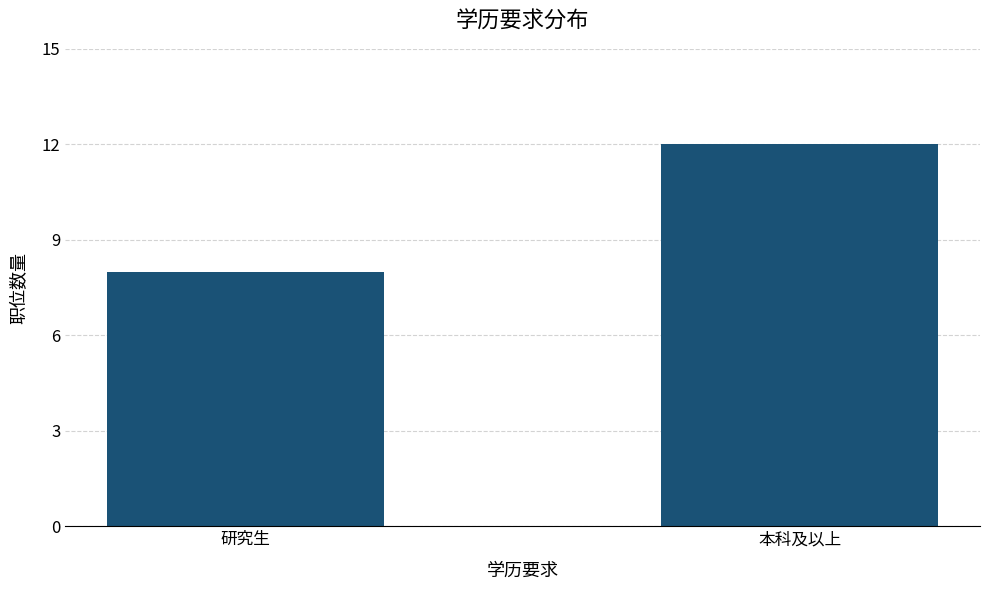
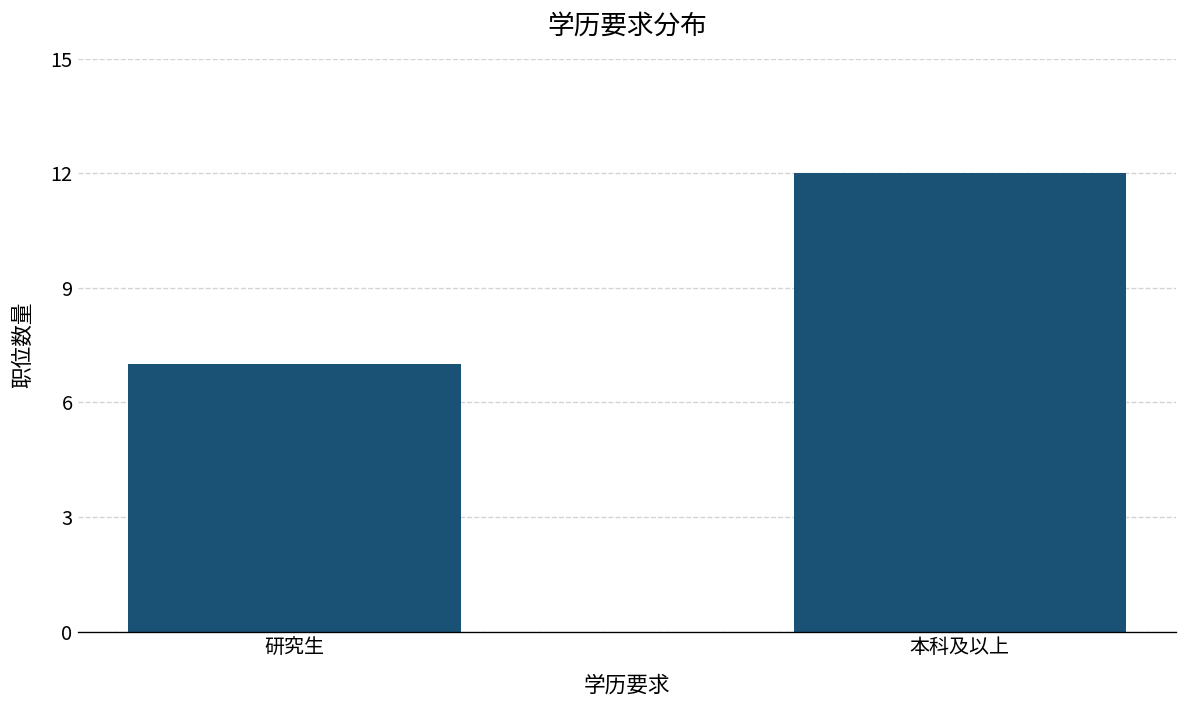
  {
-   "研究生": 8,
+   "研究生": 7,
    "本科及以上": 12
  }
